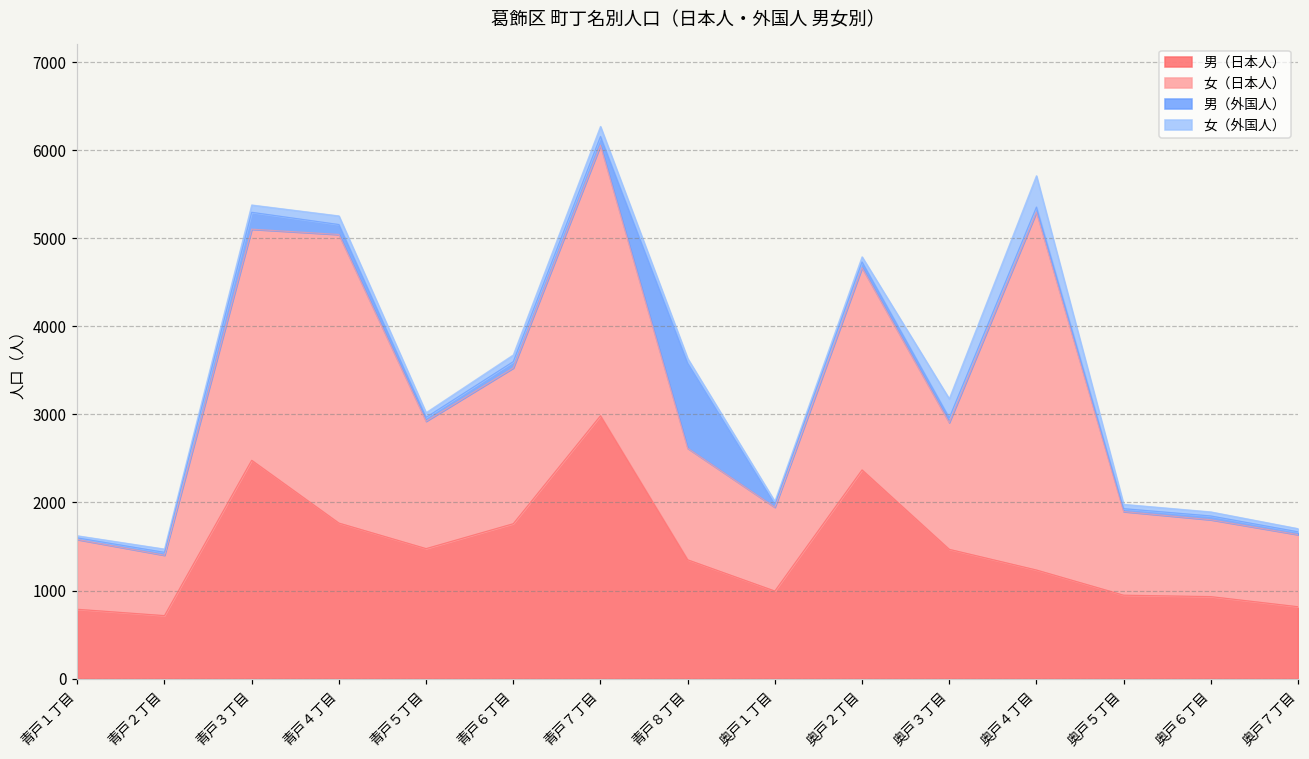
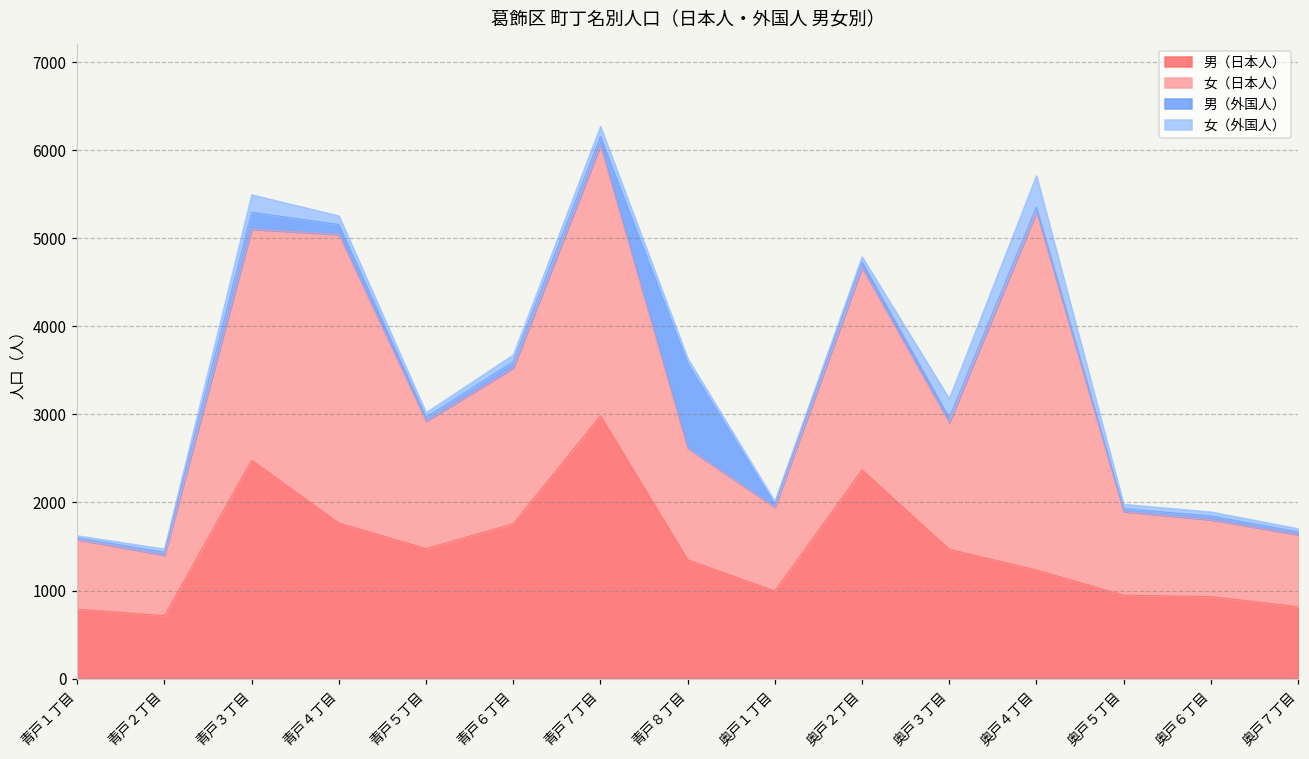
  {
    "男（日本人）": {
      "青戸１丁目": 800,
      "青戸２丁目": 700,
      "青戸３丁目": 2500,
      "青戸４丁目": 1800,
      "青戸５丁目": 1500,
      "青戸６丁目": 1800,
      "青戸７丁目": 3000,
      "青戸８丁目": 1300,
      "奥戸１丁目": 1000,
      "奥戸２丁目": 2400,
      "奥戸３丁目": 1500,
      "奥戸４丁目": 1200,
      "奥戸５丁目": 900,
      "奥戸６丁目": 900,
      "奥戸７丁目": 800
    },
    "女（日本人）": {
      "青戸２丁目": 700,
      "青戸３丁目": 2600,
      "青戸４丁目": 3300,
      "青戸５丁目": 1400,
      "青戸６丁目": 1800,
      "青戸７丁目": 3100,
      "青戸８丁目": 1300,
      "奥戸２丁目": 2300,
      "奥戸３丁目": 1400,
      "奥戸４丁目": 4100,
      "奥戸５丁目": 1000,
      "奥戸６丁目": 900
    },
    "男（外国人）": {
      "青戸２丁目": 0,
      "青戸３丁目": 200,
      "青戸４丁目": 100,
      "青戸５丁目": 0,
      "青戸６丁目": 100,
      "青戸７丁目": 100,
      "青戸８丁目": 1000,
      "奥戸２丁目": 100,
      "奥戸３丁目": 100,
      "奥戸４丁目": 100,
      "奥戸５丁目": 0,
      "奥戸６丁目": 0
    },
    "女（外国人）": {
      "青戸２丁目": 0,
-     "青戸３丁目": 100,
+     "青戸３丁目": 200,
      "青戸４丁目": 100,
      "青戸５丁目": 100,
      "青戸６丁目": 100,
      "青戸７丁目": 100,
      "青戸８丁目": 100,
      "奥戸１丁目": 0,
      "奥戸２丁目": 100,
      "奥戸３丁目": 200,
      "奥戸４丁目": 400,
      "奥戸５丁目": 0,
      "奥戸６丁目": 0,
      "奥戸７丁目": 0
    }
  }
